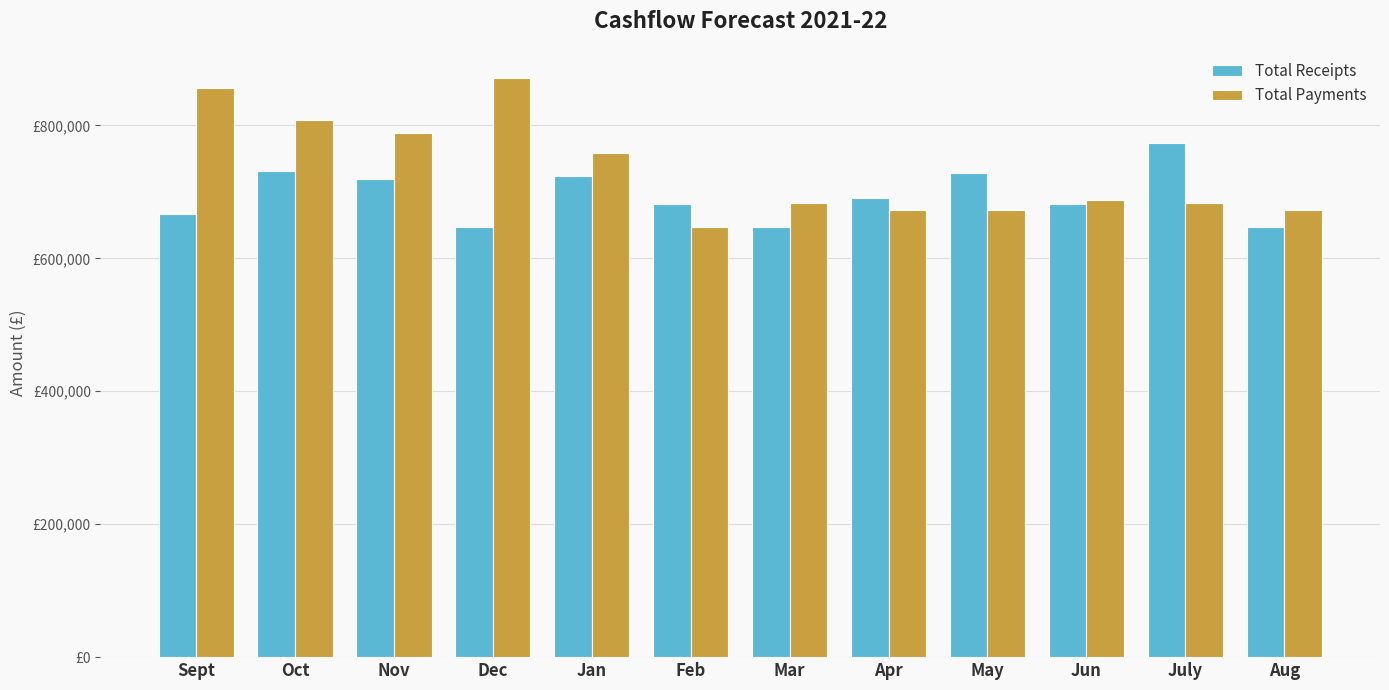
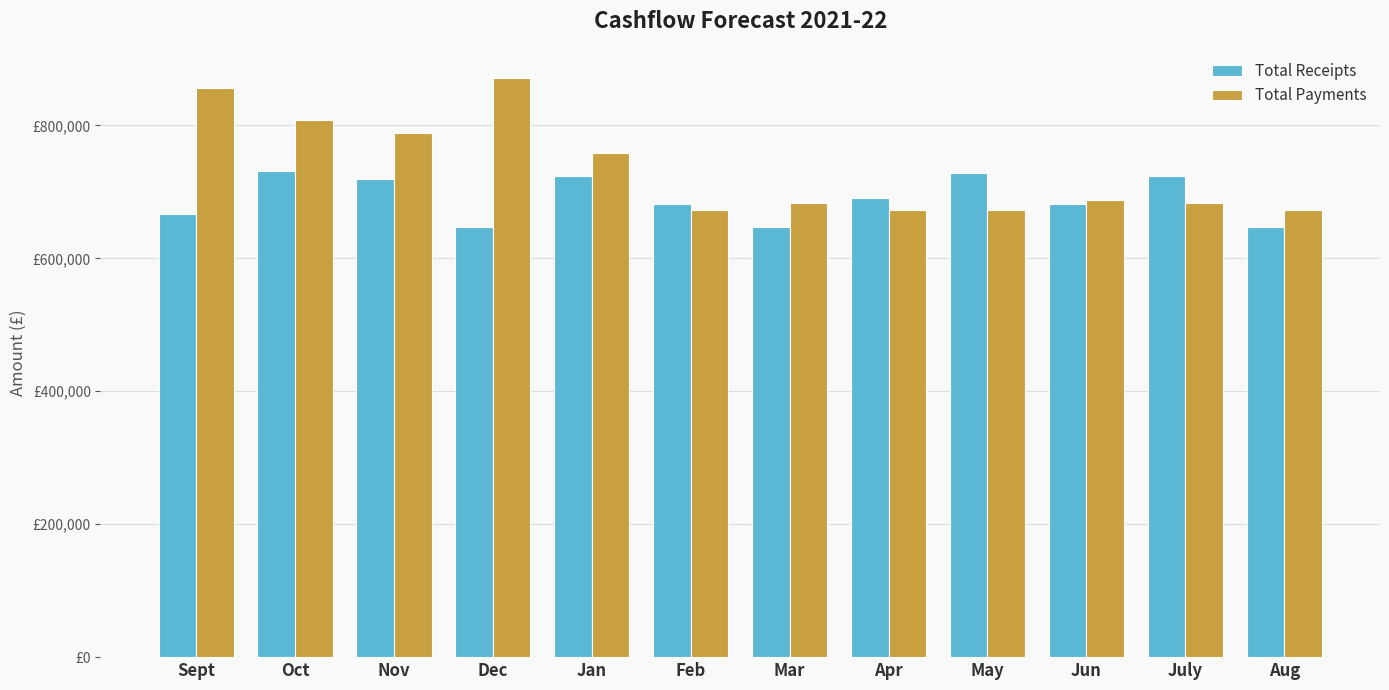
  {
    "Total Receipts": {
      "Sept": "£670,000",
      "Oct": "£730,000",
      "Nov": "£720,000",
      "Dec": "£650,000",
      "Jan": "£720,000",
      "Feb": "£680,000",
      "Mar": "£650,000",
      "Apr": "£690,000",
      "May": "£730,000",
      "Jun": "£680,000",
-     "July": "£770,000",
+     "July": "£720,000",
      "Aug": "£650,000"
    },
    "Total Payments": {
      "Sept": "£860,000",
      "Oct": "£810,000",
      "Nov": "£790,000",
      "Dec": "£870,000",
      "Jan": "£760,000",
-     "Feb": "£650,000",
+     "Feb": "£670,000",
      "Mar": "£680,000",
      "Apr": "£670,000",
      "May": "£670,000",
      "Jun": "£690,000",
      "July": "£680,000",
      "Aug": "£670,000"
    }
  }
